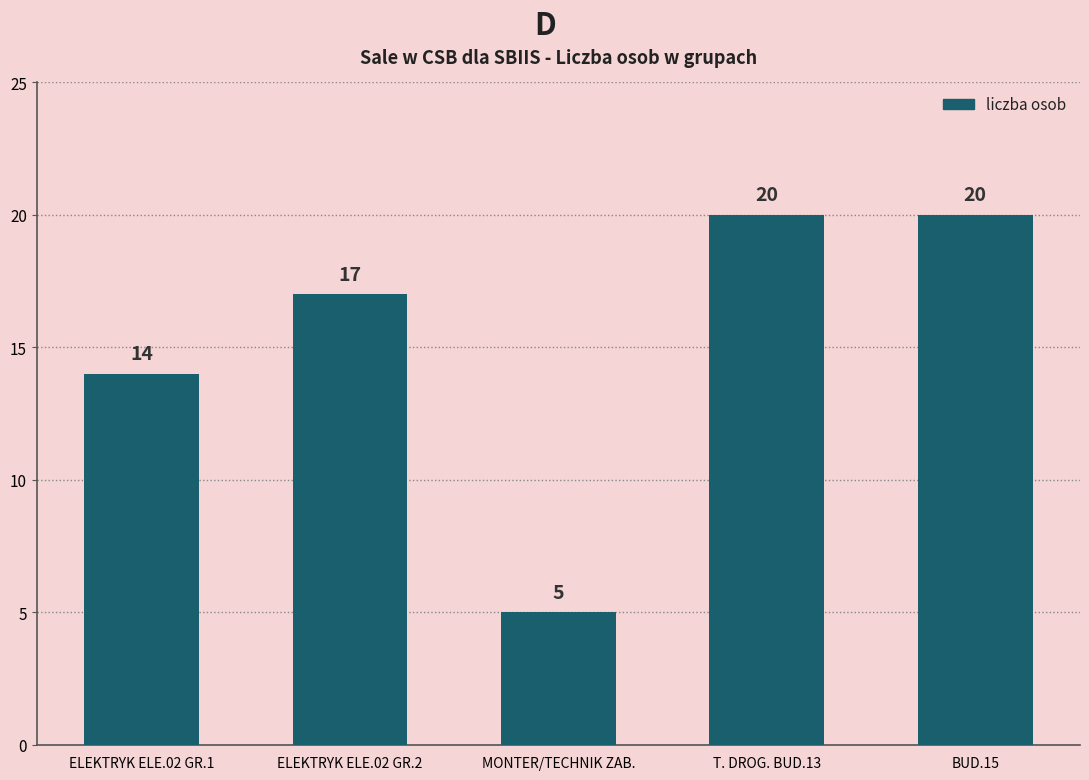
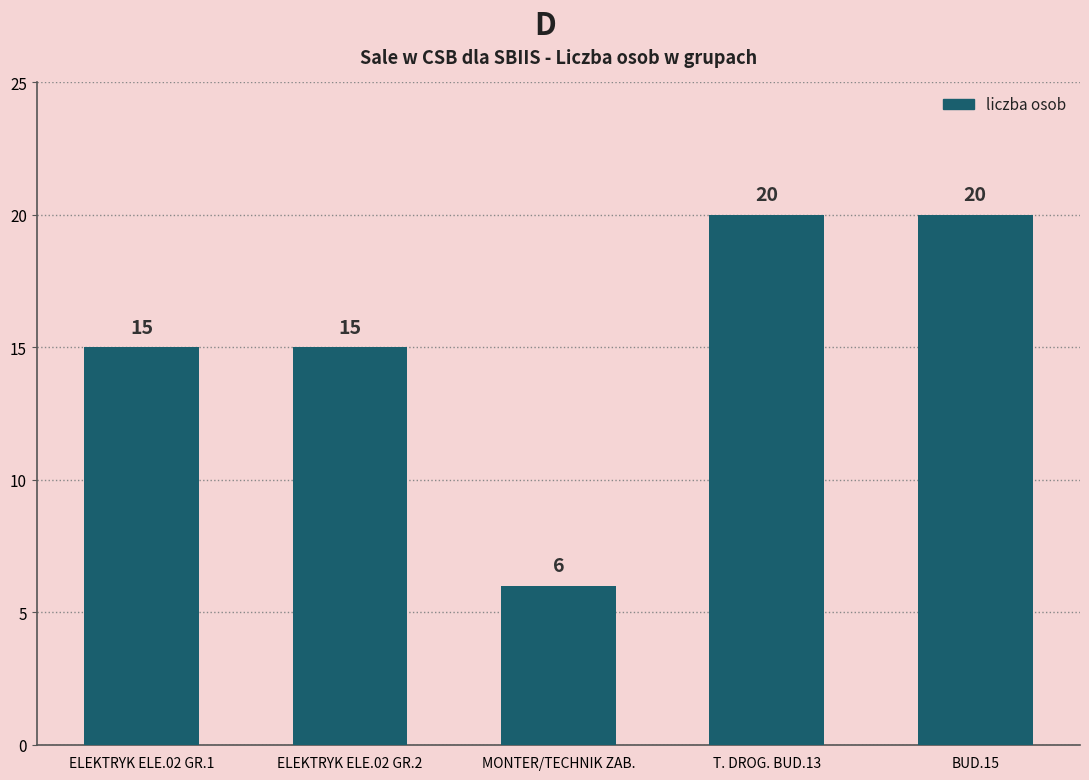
  {
-   "ELEKTRYK ELE.02 GR.1": 14,
-   "ELEKTRYK ELE.02 GR.2": 17,
-   "MONTER/TECHNIK ZAB.": 5,
+   "ELEKTRYK ELE.02 GR.1": 15,
+   "ELEKTRYK ELE.02 GR.2": 15,
+   "MONTER/TECHNIK ZAB.": 6,
    "T. DROG. BUD.13": 20,
    "BUD.15": 20
  }
